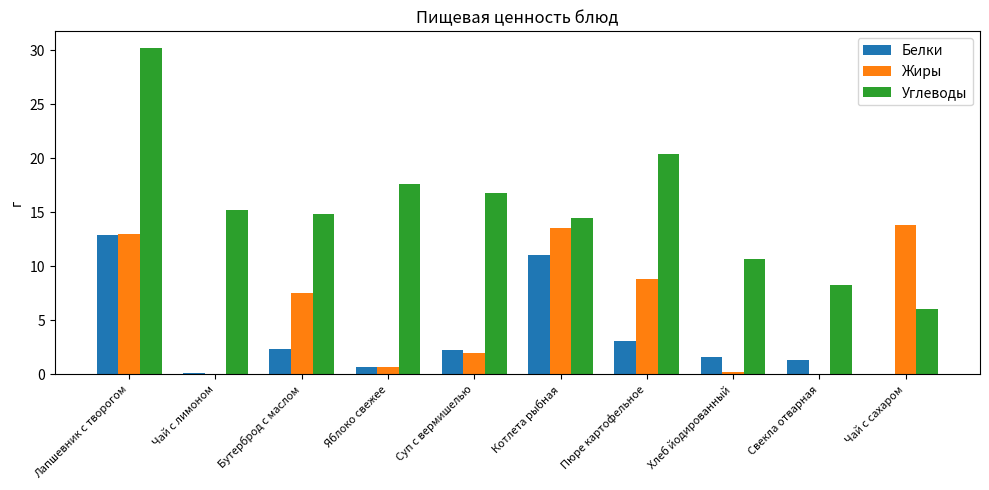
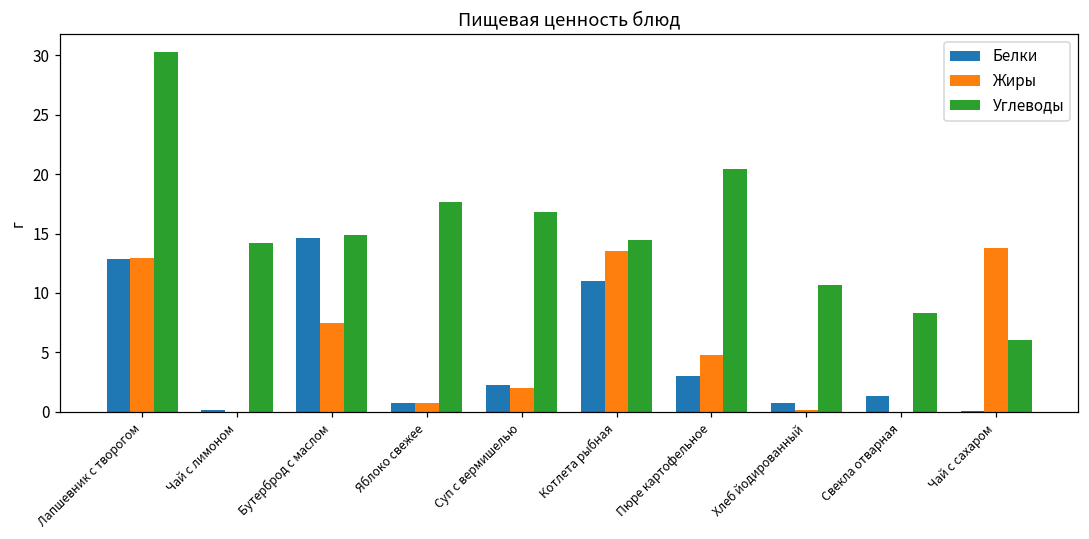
  {
    "Белки": {
      "Лапшевник с творогом": 12.9,
-     "Бутерброд с маслом": 2.4,
+     "Бутерброд с маслом": 14.7,
      "Яблоко свежее": 0.7,
      "Суп с вермишелью": 2.3,
      "Котлета рыбная": 11.1,
      "Пюре картофельное": 3.1,
-     "Хлеб йодированный": 1.6,
+     "Хлеб йодированный": 0.8,
      "Свекла отварная": 1.3
    },
    "Жиры": {
      "Лапшевник с творогом": 13.0,
      "Бутерброд с маслом": 7.5,
      "Яблоко свежее": 0.7,
      "Суп с вермишелью": 2.0,
      "Котлета рыбная": 13.5,
-     "Пюре картофельное": 8.8,
+     "Пюре картофельное": 4.8,
      "Свекла отварная": 0.0,
      "Чай с сахаром": 13.8
    },
    "Углеводы": {
      "Лапшевник с творогом": 30.2,
-     "Чай с лимоном": 15.2,
+     "Чай с лимоном": 14.2,
      "Бутерброд с маслом": 14.9,
      "Яблоко свежее": 17.6,
      "Суп с вермишелью": 16.8,
      "Котлета рыбная": 14.5,
      "Пюре картофельное": 20.4,
      "Хлеб йодированный": 10.7,
      "Свекла отварная": 8.3,
      "Чай с сахаром": 6.1
    }
  }
